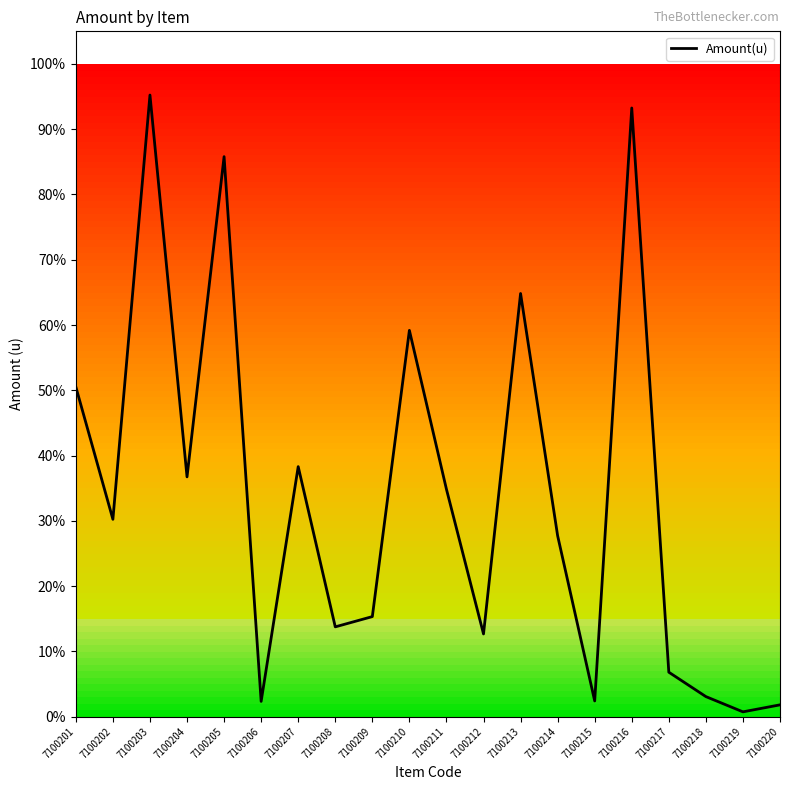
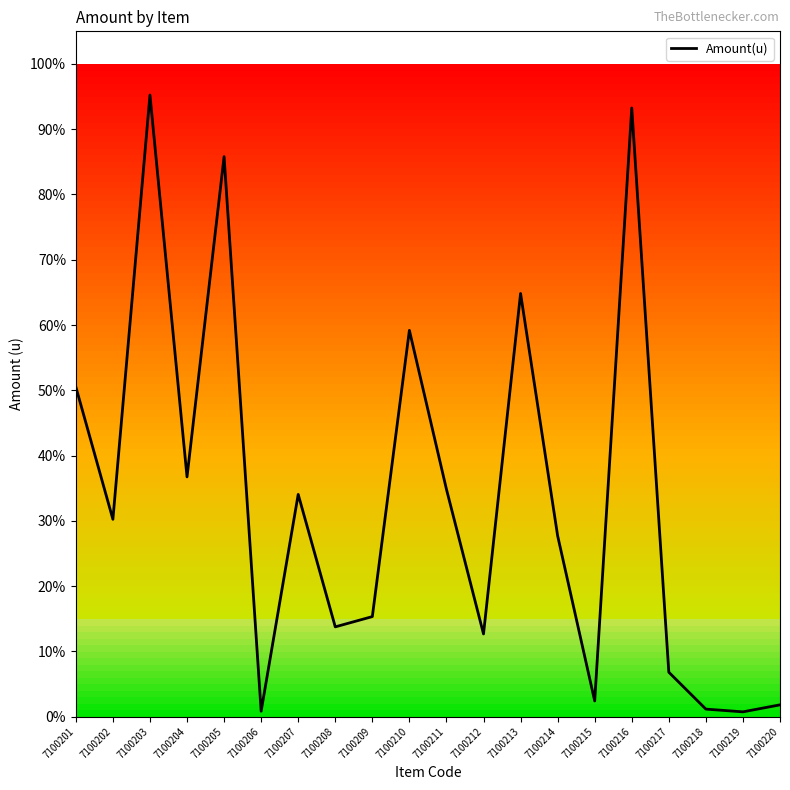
  {
    "7100201": "51%",
    "7100202": "30%",
    "7100203": "95%",
    "7100204": "37%",
    "7100205": "86%",
-   "7100206": "2%",
-   "7100207": "38%",
+   "7100206": "1%",
+   "7100207": "34%",
    "7100208": "14%",
    "7100209": "15%",
    "7100210": "59%",
    "7100211": "35%",
    "7100212": "13%",
    "7100213": "65%",
    "7100214": "28%",
    "7100215": "2%",
    "7100216": "93%",
    "7100217": "7%",
-   "7100218": "3%",
+   "7100218": "1%",
    "7100219": "1%",
    "7100220": "2%"
  }
